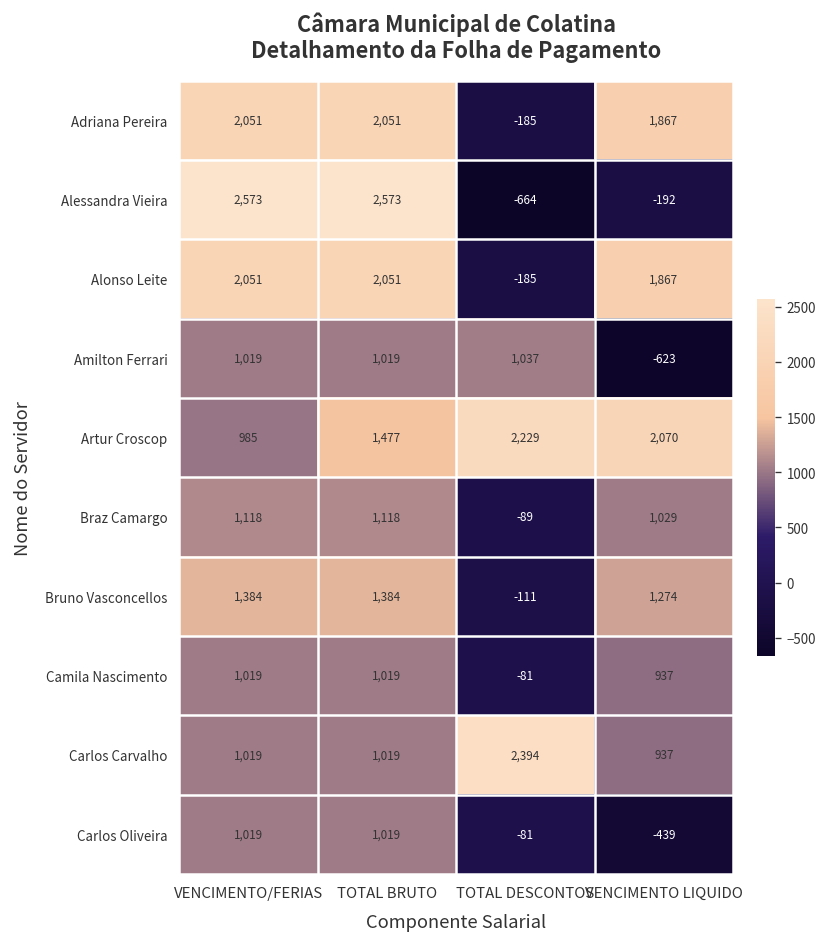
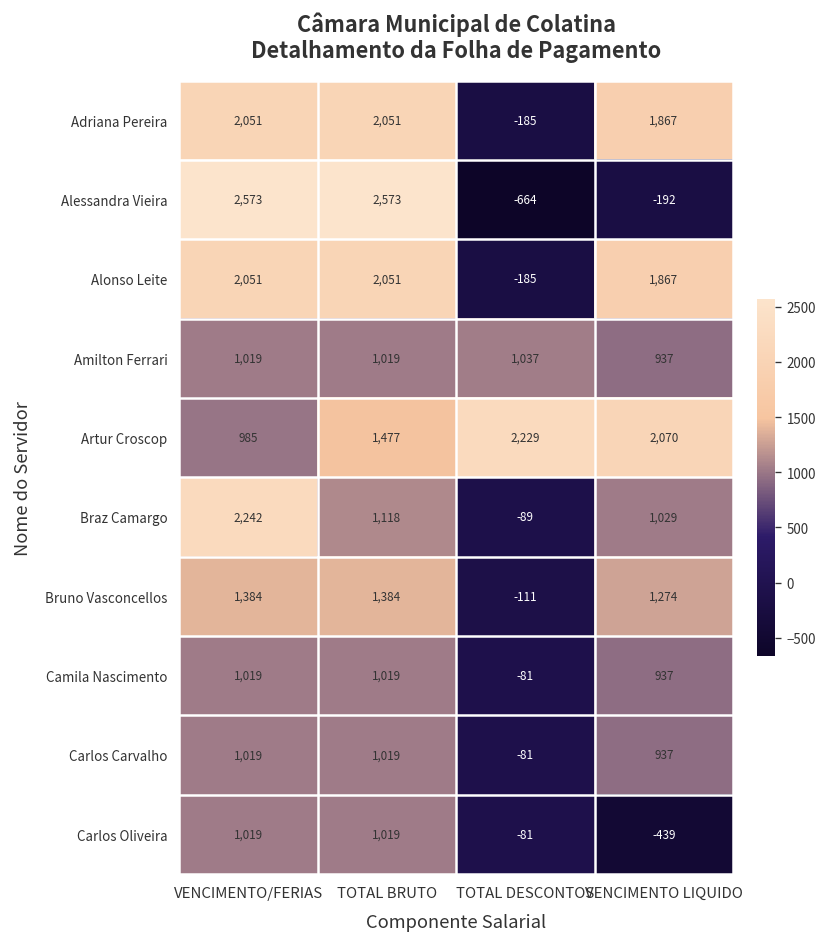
  {
    "Adriana Pereira": {
      "VENCIMENTO/FERIAS": "2,051",
      "TOTAL BRUTO": "2,051",
      "TOTAL DESCONTOS": "-185",
      "VENCIMENTO LIQUIDO": "1,867"
    },
    "Alessandra Vieira": {
      "VENCIMENTO/FERIAS": "2,573",
      "TOTAL BRUTO": "2,573",
      "TOTAL DESCONTOS": "-664",
      "VENCIMENTO LIQUIDO": "-192"
    },
    "Alonso Leite": {
      "VENCIMENTO/FERIAS": "2,051",
      "TOTAL BRUTO": "2,051",
      "TOTAL DESCONTOS": "-185",
      "VENCIMENTO LIQUIDO": "1,867"
    },
    "Amilton Ferrari": {
      "VENCIMENTO/FERIAS": "1,019",
      "TOTAL BRUTO": "1,019",
      "TOTAL DESCONTOS": "1,037",
-     "VENCIMENTO LIQUIDO": "-623"
+     "VENCIMENTO LIQUIDO": "937"
    },
    "Artur Croscop": {
      "VENCIMENTO/FERIAS": "985",
      "TOTAL BRUTO": "1,477",
      "TOTAL DESCONTOS": "2,229",
      "VENCIMENTO LIQUIDO": "2,070"
    },
    "Braz Camargo": {
-     "VENCIMENTO/FERIAS": "1,118",
+     "VENCIMENTO/FERIAS": "2,242",
      "TOTAL BRUTO": "1,118",
      "TOTAL DESCONTOS": "-89",
      "VENCIMENTO LIQUIDO": "1,029"
    },
    "Bruno Vasconcellos": {
      "VENCIMENTO/FERIAS": "1,384",
      "TOTAL BRUTO": "1,384",
      "TOTAL DESCONTOS": "-111",
      "VENCIMENTO LIQUIDO": "1,274"
    },
    "Camila Nascimento": {
      "VENCIMENTO/FERIAS": "1,019",
      "TOTAL BRUTO": "1,019",
      "TOTAL DESCONTOS": "-81",
      "VENCIMENTO LIQUIDO": "937"
    },
    "Carlos Carvalho": {
      "VENCIMENTO/FERIAS": "1,019",
      "TOTAL BRUTO": "1,019",
-     "TOTAL DESCONTOS": "2,394",
+     "TOTAL DESCONTOS": "-81",
      "VENCIMENTO LIQUIDO": "937"
    },
    "Carlos Oliveira": {
      "VENCIMENTO/FERIAS": "1,019",
      "TOTAL BRUTO": "1,019",
      "TOTAL DESCONTOS": "-81",
      "VENCIMENTO LIQUIDO": "-439"
    }
  }
